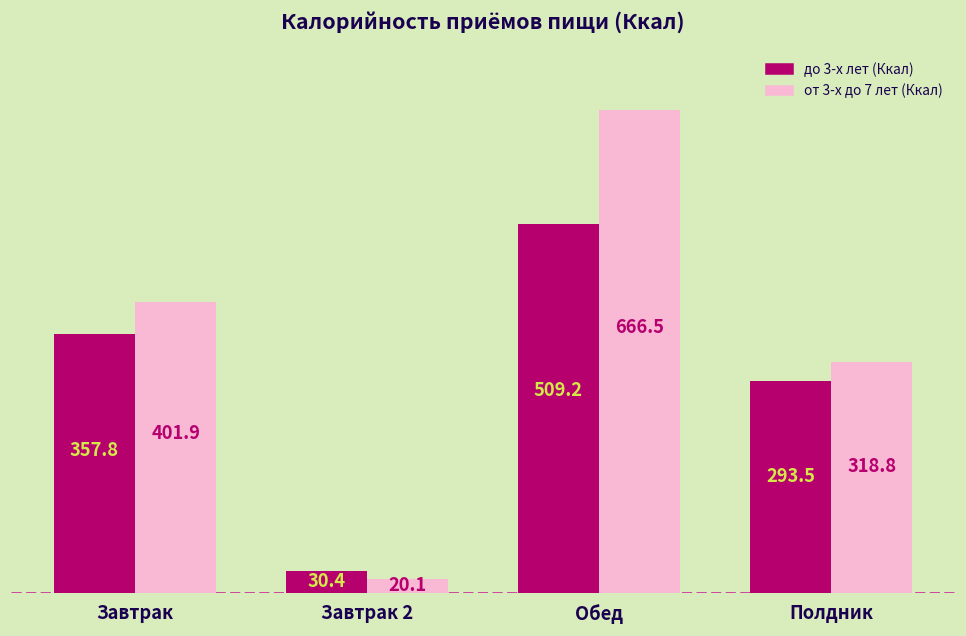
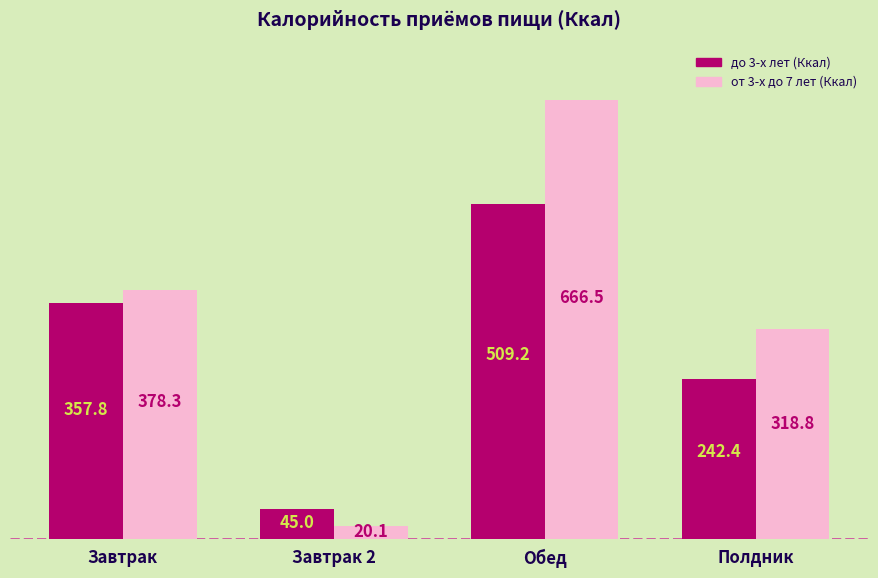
  {
    "до 3-х лет (Ккал)": {
      "Завтрак": 357.8,
-     "Завтрак 2": 30.4,
+     "Завтрак 2": 45.0,
      "Обед": 509.2,
-     "Полдник": 293.5
+     "Полдник": 242.4
    },
    "от 3-х до 7 лет (Ккал)": {
-     "Завтрак": 401.9,
+     "Завтрак": 378.3,
      "Завтрак 2": 20.1,
      "Обед": 666.5,
      "Полдник": 318.8
    }
  }
